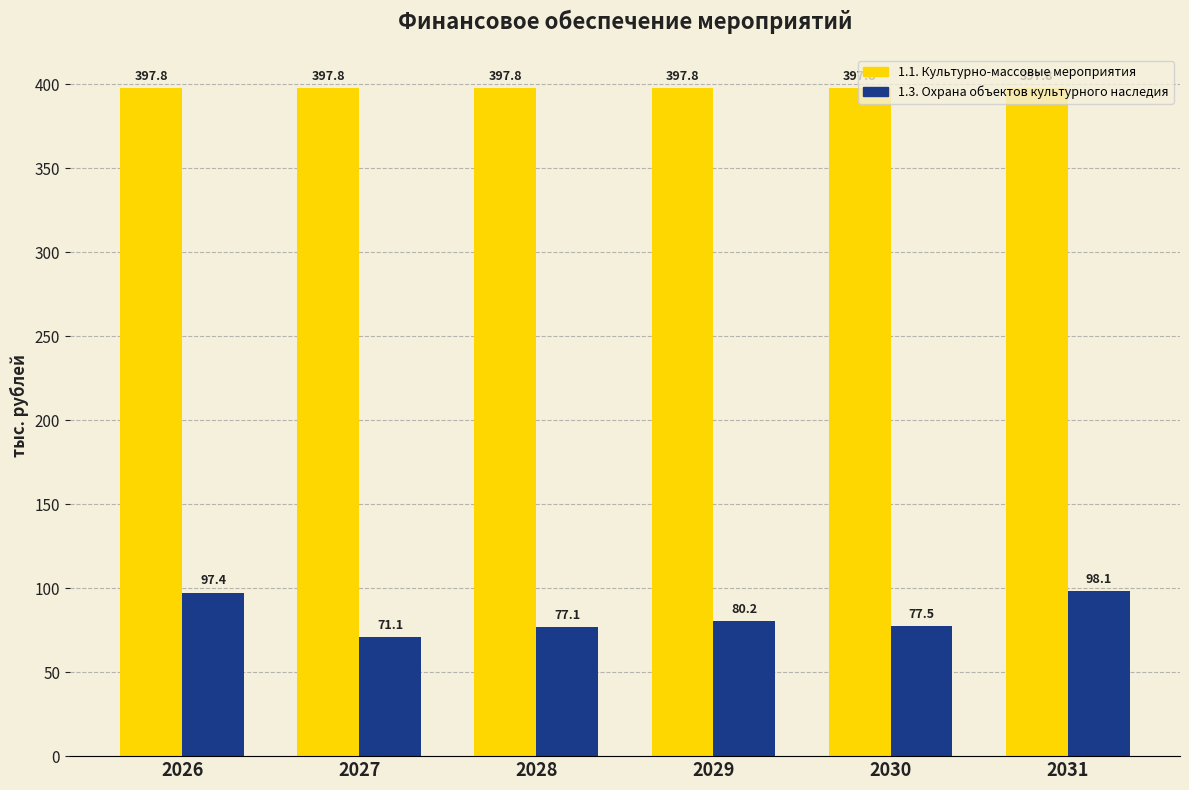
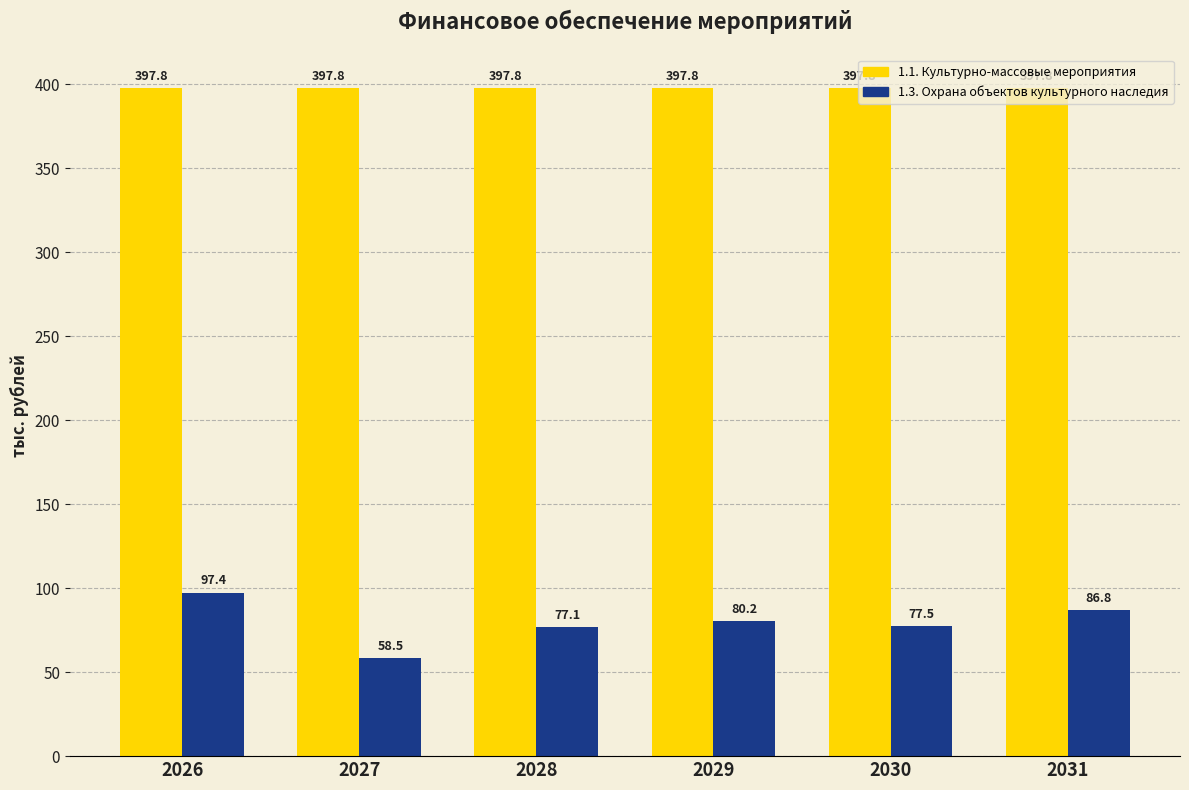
  {
    "1.1. Культурно-массовые мероприятия": {
      "2026": 397.8,
      "2027": 397.8,
      "2028": 397.8,
      "2029": 397.8
    },
    "1.3. Охрана объектов культурного наследия": {
      "2026": 97.4,
-     "2027": 71.1,
+     "2027": 58.5,
      "2028": 77.1,
      "2029": 80.2,
      "2030": 77.5,
-     "2031": 98.1
+     "2031": 86.8
    }
  }
